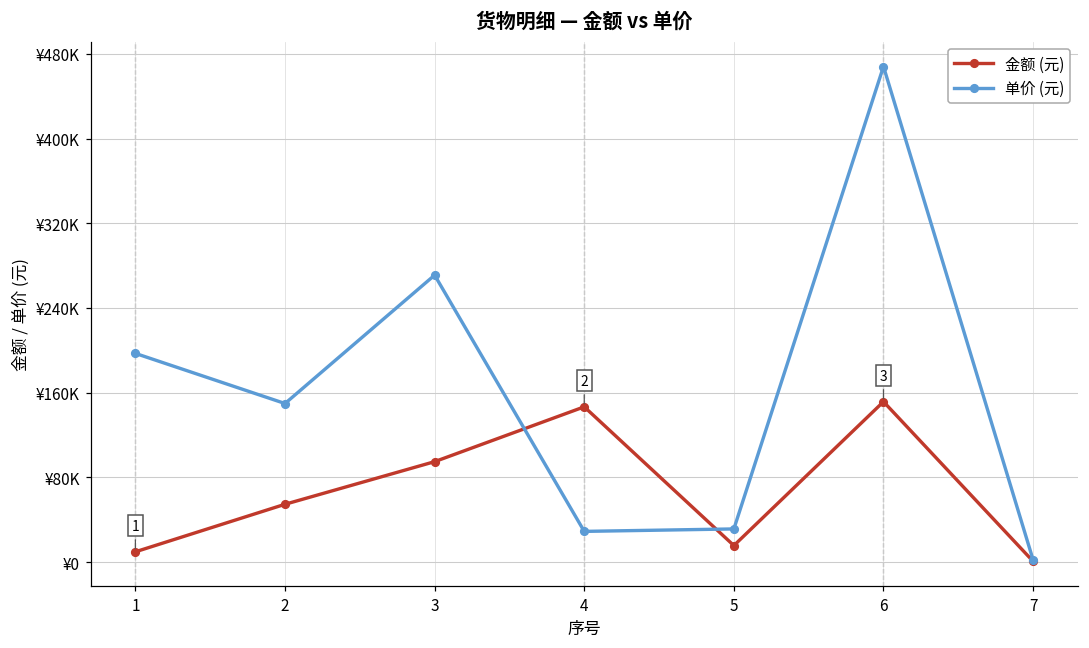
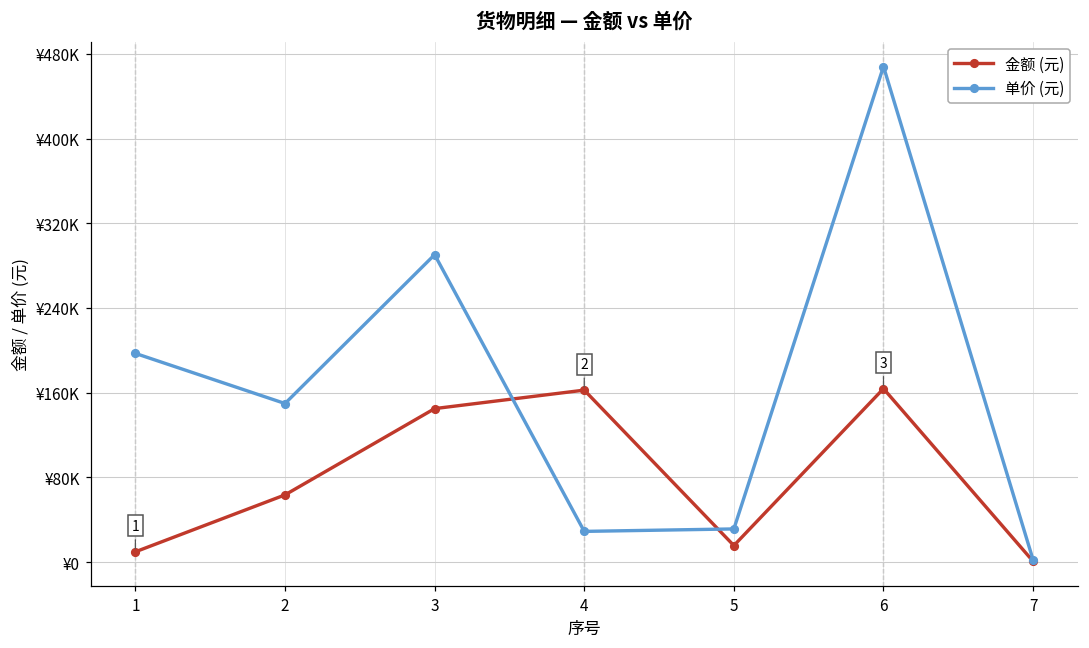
  {
    "金额 (元)": {
-     "2": "¥50000",
-     "3": "¥90000",
-     "4": "¥150000",
+     "2": "¥60000",
+     "3": "¥140000",
+     "4": "¥160000",
      "5": "¥20000",
-     "6": "¥150000"
+     "6": "¥160000"
    },
    "单价 (元)": {
      "1": "¥200000",
      "2": "¥150000",
-     "3": "¥270000",
+     "3": "¥290000",
      "4": "¥30000",
      "5": "¥30000",
      "6": "¥470000"
    }
  }
